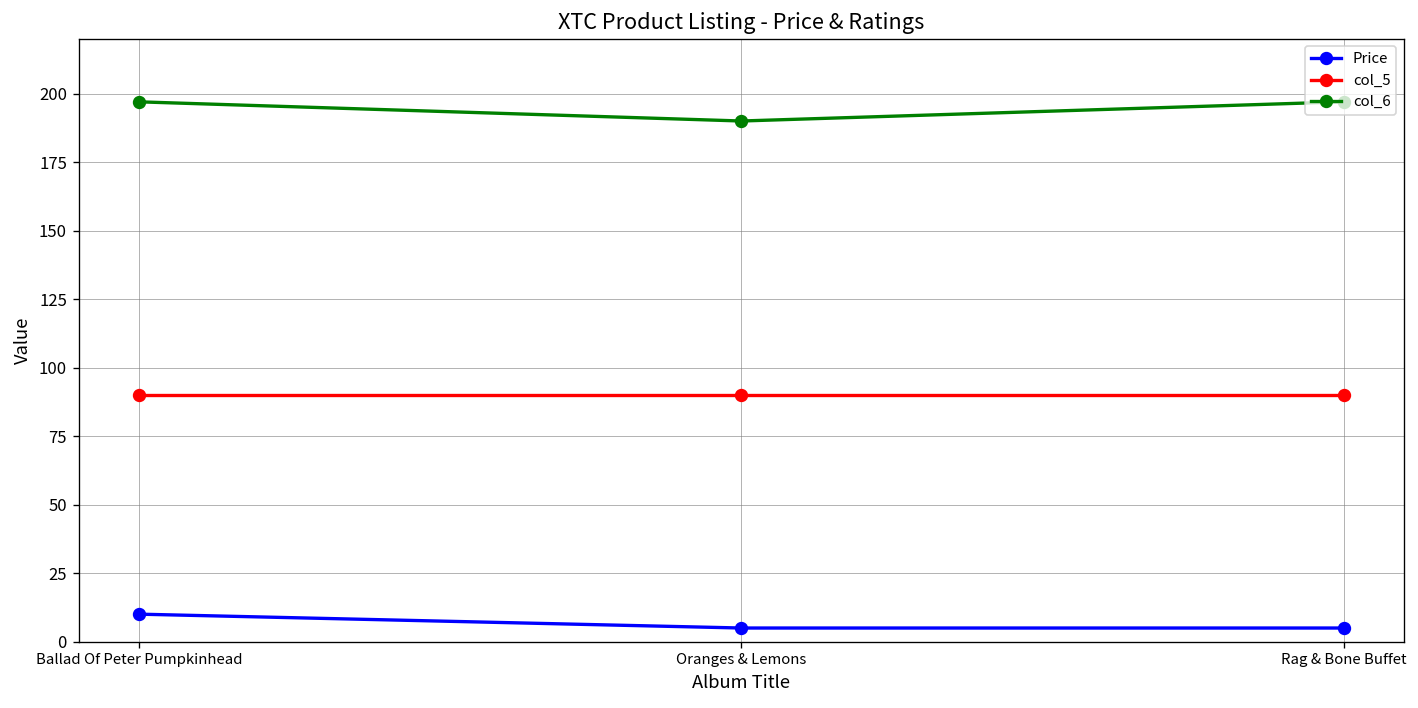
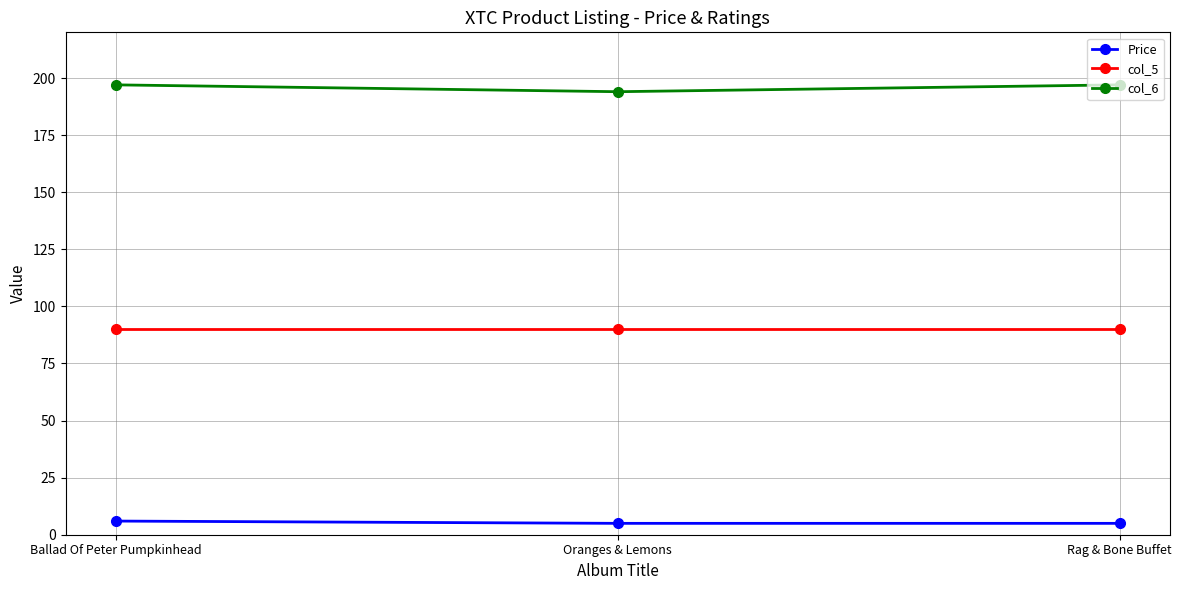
  {
    "Price": {
-     "Ballad Of Peter Pumpkinhead": 10,
+     "Ballad Of Peter Pumpkinhead": 6,
      "Oranges & Lemons": 5,
      "Rag & Bone Buffet": 5
    },
    "col_5": {
      "Ballad Of Peter Pumpkinhead": 90,
      "Oranges & Lemons": 90,
      "Rag & Bone Buffet": 90
    },
    "col_6": {
      "Ballad Of Peter Pumpkinhead": 197,
-     "Oranges & Lemons": 190
+     "Oranges & Lemons": 194
    }
  }
